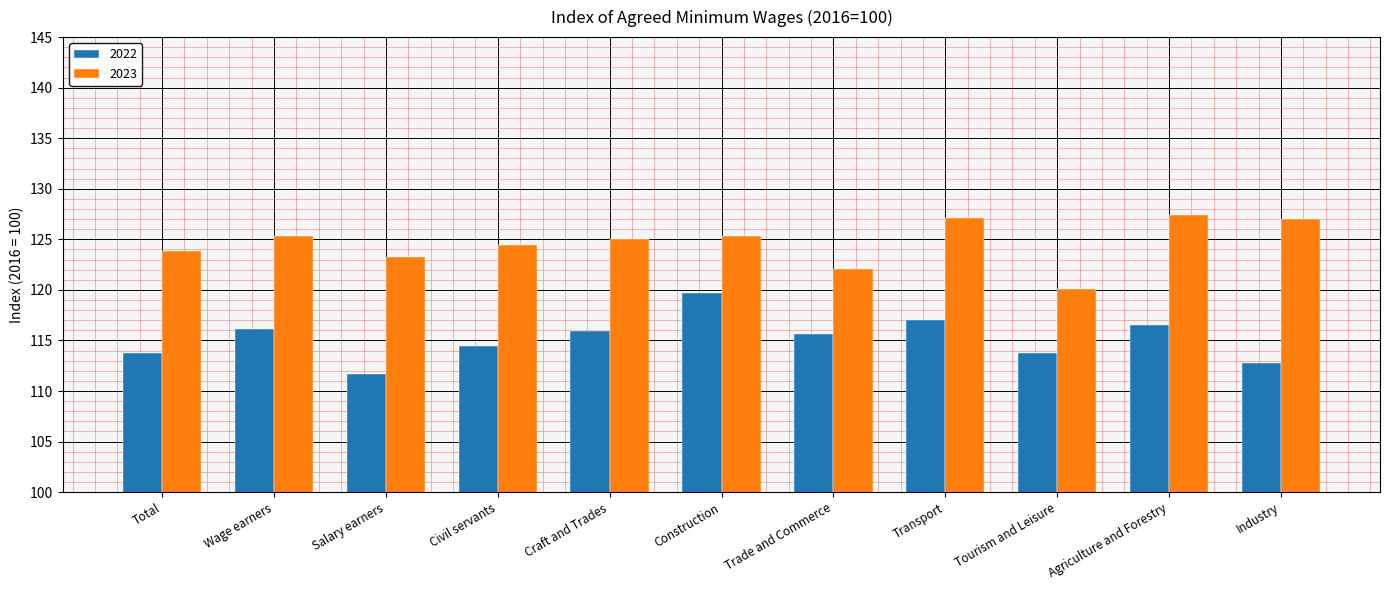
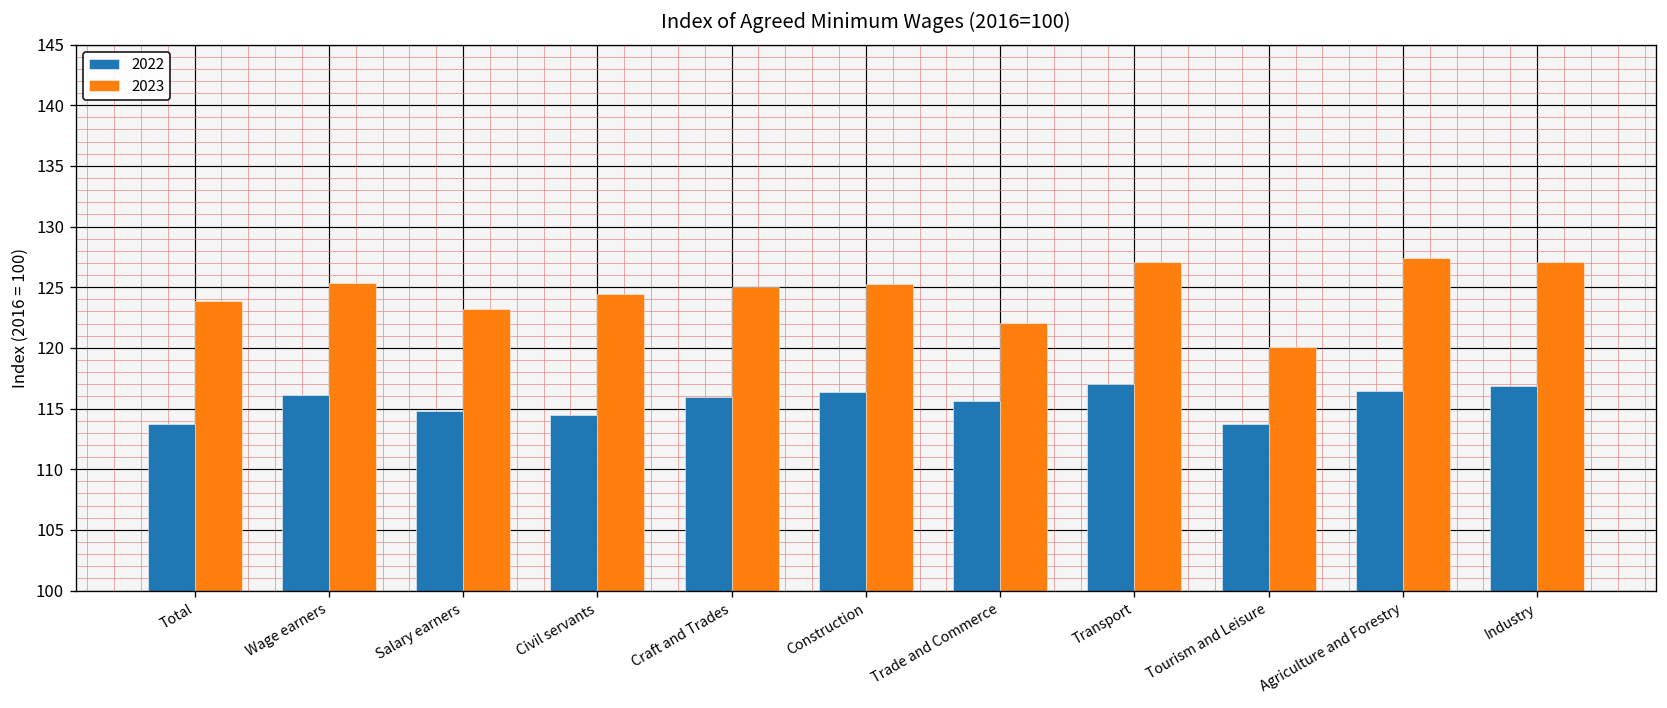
  {
    "2022": {
      "Total": 113.8,
      "Wage earners": 116.2,
-     "Salary earners": 111.7,
+     "Salary earners": 114.8,
      "Civil servants": 114.4,
      "Craft and Trades": 115.9,
-     "Construction": 119.7,
+     "Construction": 116.3,
      "Trade and Commerce": 115.6,
      "Transport": 117.0,
      "Tourism and Leisure": 113.7,
      "Agriculture and Forestry": 116.5,
-     "Industry": 112.8
+     "Industry": 116.9
    },
    "2023": {
      "Total": 123.9,
      "Wage earners": 125.3,
      "Salary earners": 123.2,
      "Civil servants": 124.5,
      "Craft and Trades": 125.0,
      "Construction": 125.3,
      "Trade and Commerce": 122.1,
      "Transport": 127.1,
      "Tourism and Leisure": 120.1,
      "Agriculture and Forestry": 127.4,
      "Industry": 127.1
    }
  }
